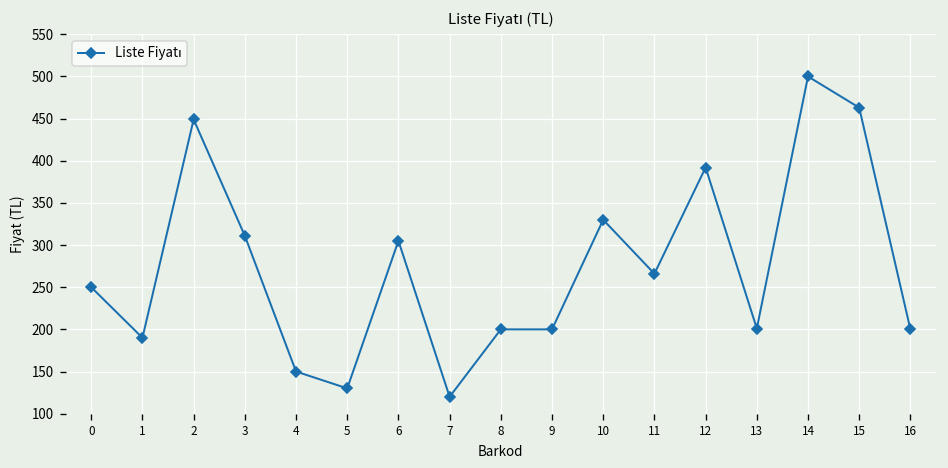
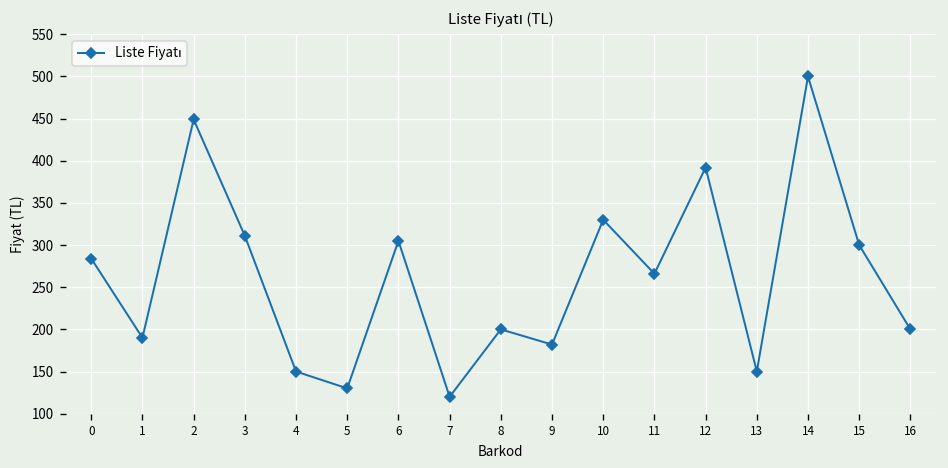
  {
-   "0": 250,
+   "0": 280,
    "1": 190,
    "2": 450,
    "3": 310,
    "4": 150,
    "5": 130,
    "6": 310,
    "7": 120,
    "8": 200,
-   "9": 200,
+   "9": 180,
    "10": 330,
    "11": 270,
    "12": 390,
-   "13": 200,
+   "13": 150,
    "14": 500,
-   "15": 460,
+   "15": 300,
    "16": 200
  }
